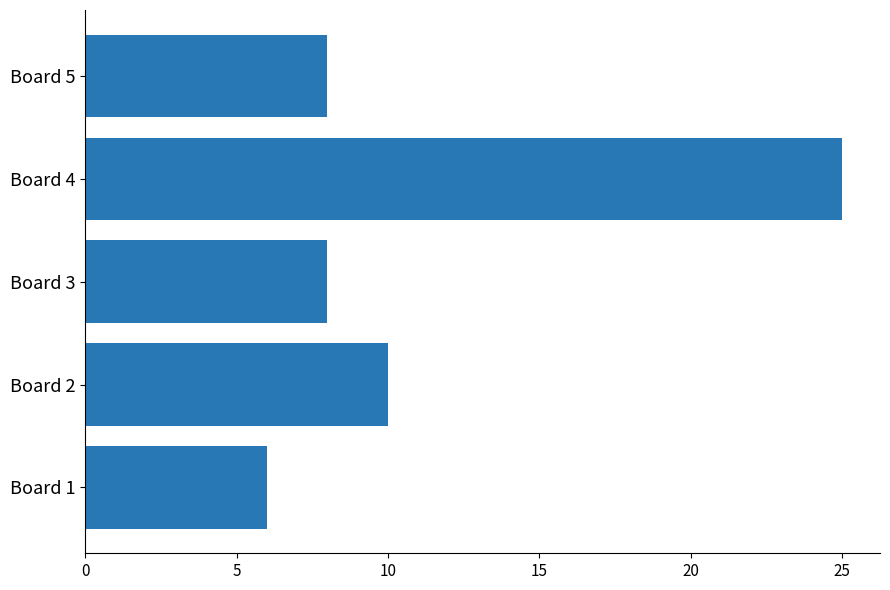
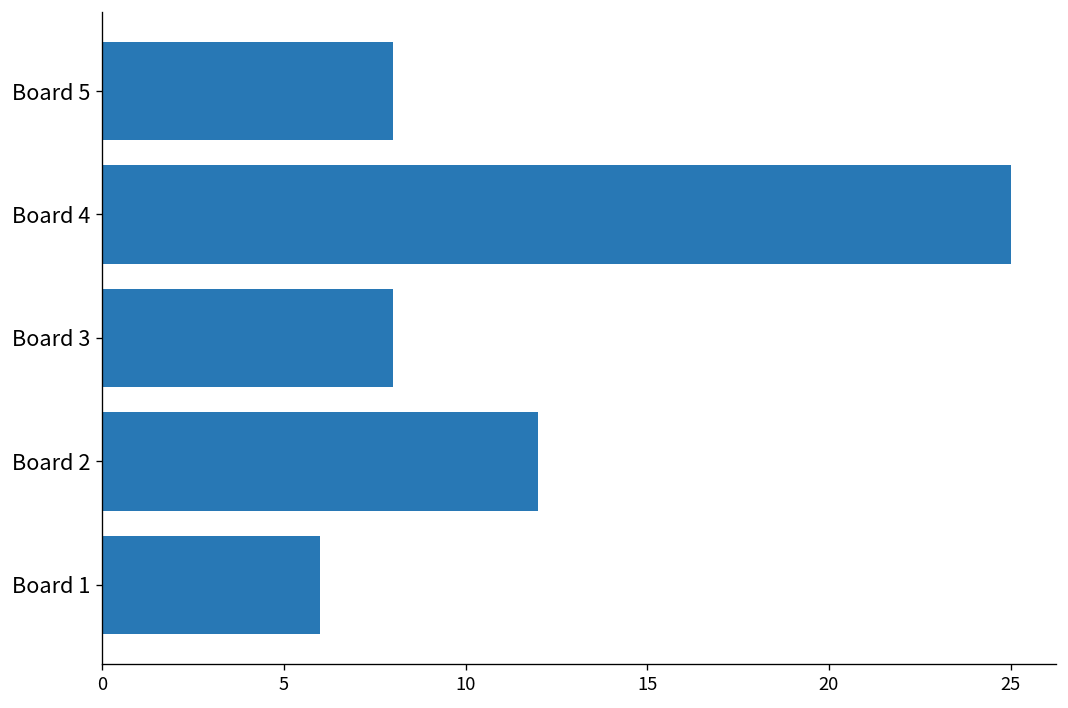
  {
    "Board 5": 8,
    "Board 4": 25,
    "Board 3": 8,
-   "Board 2": 10,
+   "Board 2": 12,
    "Board 1": 6
  }
